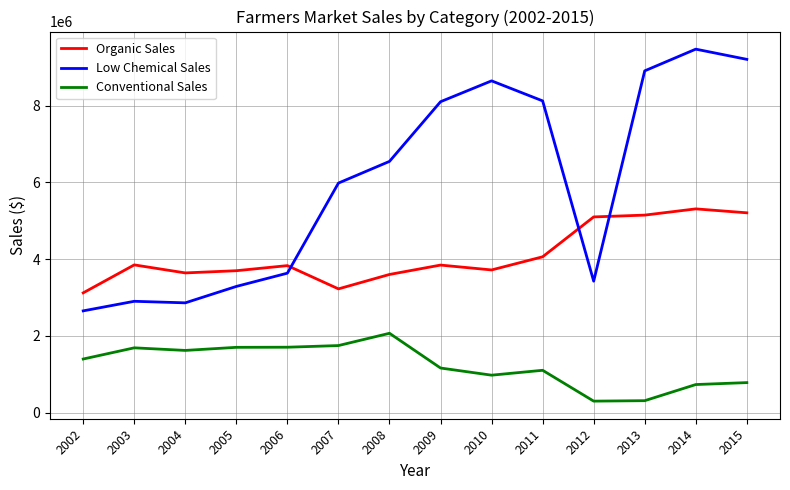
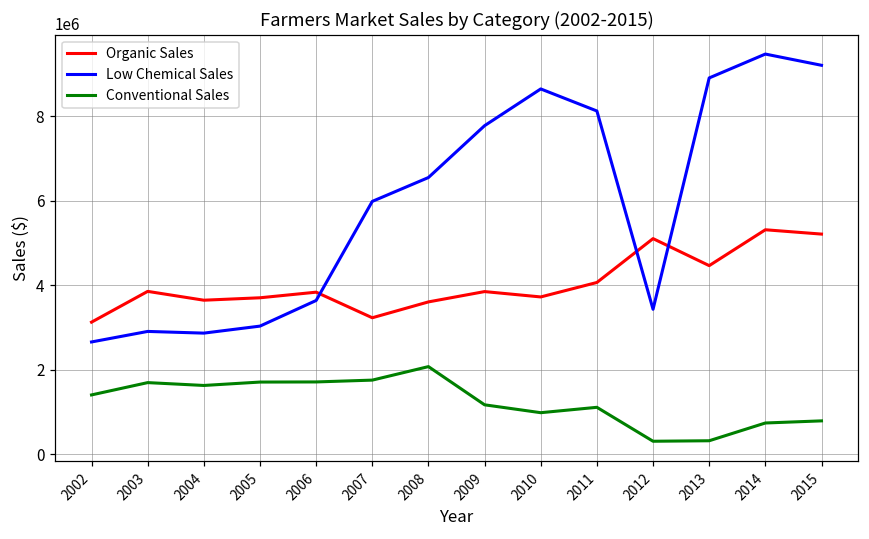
  {
    "Organic Sales": {
      "2002": 3100000,
      "2003": 3900000,
      "2004": 3600000,
      "2005": 3700000,
      "2006": 3800000,
      "2007": 3200000,
      "2008": 3600000,
      "2009": 3800000,
      "2010": 3700000,
      "2011": 4100000,
      "2012": 5100000,
-     "2013": 5100000,
+     "2013": 4500000,
      "2014": 5300000,
      "2015": 5200000
    },
    "Low Chemical Sales": {
      "2002": 2700000,
      "2003": 2900000,
      "2004": 2900000,
-     "2005": 3300000,
+     "2005": 3000000,
      "2006": 3600000,
      "2007": 6000000,
      "2008": 6500000,
-     "2009": 8100000,
+     "2009": 7800000,
      "2010": 8600000,
      "2011": 8100000,
      "2012": 3400000,
      "2013": 8900000,
      "2014": 9500000,
      "2015": 9200000
    },
    "Conventional Sales": {
      "2002": 1400000,
      "2003": 1700000,
      "2004": 1600000,
      "2005": 1700000,
      "2006": 1700000,
      "2007": 1800000,
      "2008": 2100000,
      "2009": 1200000,
      "2010": 1000000,
      "2011": 1100000,
      "2012": 300000,
      "2013": 300000,
      "2014": 700000,
      "2015": 800000
    }
  }
